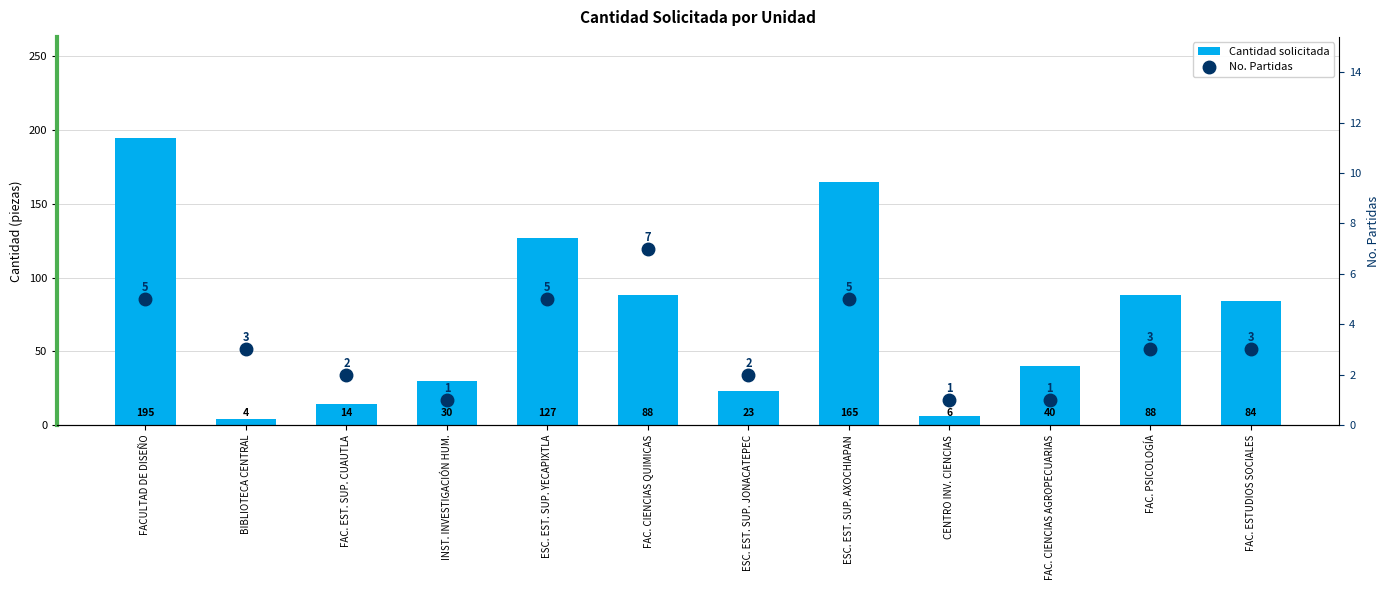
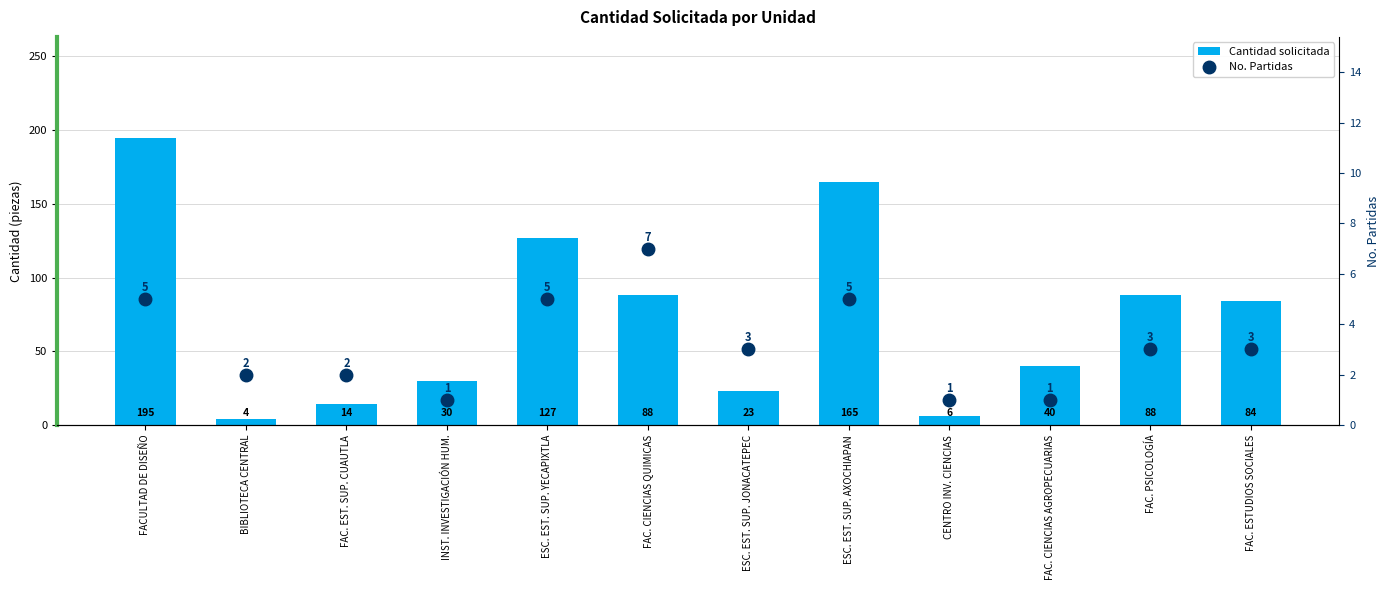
  {
    "Cantidad solicitada": {
      "FACULTAD DE DISEÑO": 195,
      "BIBLIOTECA CENTRAL": 4,
      "FAC. EST. SUP. CUAUTLA": 14,
      "INST. INVESTIGACIÓN HUM.": 30,
      "ESC. EST. SUP. YECAPIXTLA": 127,
      "FAC. CIENCIAS QUIMICAS": 88,
      "ESC. EST. SUP. JONACATEPEC": 23,
      "ESC. EST. SUP. AXOCHIAPAN": 165,
      "CENTRO INV. CIENCIAS": 6,
      "FAC. CIENCIAS AGROPECUARIAS": 40,
      "FAC. PSICOLOGÍA": 88,
      "FAC. ESTUDIOS SOCIALES": 84
    },
    "No. Partidas": {
      "FACULTAD DE DISEÑO": 5,
-     "BIBLIOTECA CENTRAL": 3,
+     "BIBLIOTECA CENTRAL": 2,
      "FAC. EST. SUP. CUAUTLA": 2,
      "INST. INVESTIGACIÓN HUM.": 1,
      "ESC. EST. SUP. YECAPIXTLA": 5,
      "FAC. CIENCIAS QUIMICAS": 7,
-     "ESC. EST. SUP. JONACATEPEC": 2,
+     "ESC. EST. SUP. JONACATEPEC": 3,
      "ESC. EST. SUP. AXOCHIAPAN": 5,
      "CENTRO INV. CIENCIAS": 1,
      "FAC. CIENCIAS AGROPECUARIAS": 1,
      "FAC. PSICOLOGÍA": 3,
      "FAC. ESTUDIOS SOCIALES": 3
    }
  }
